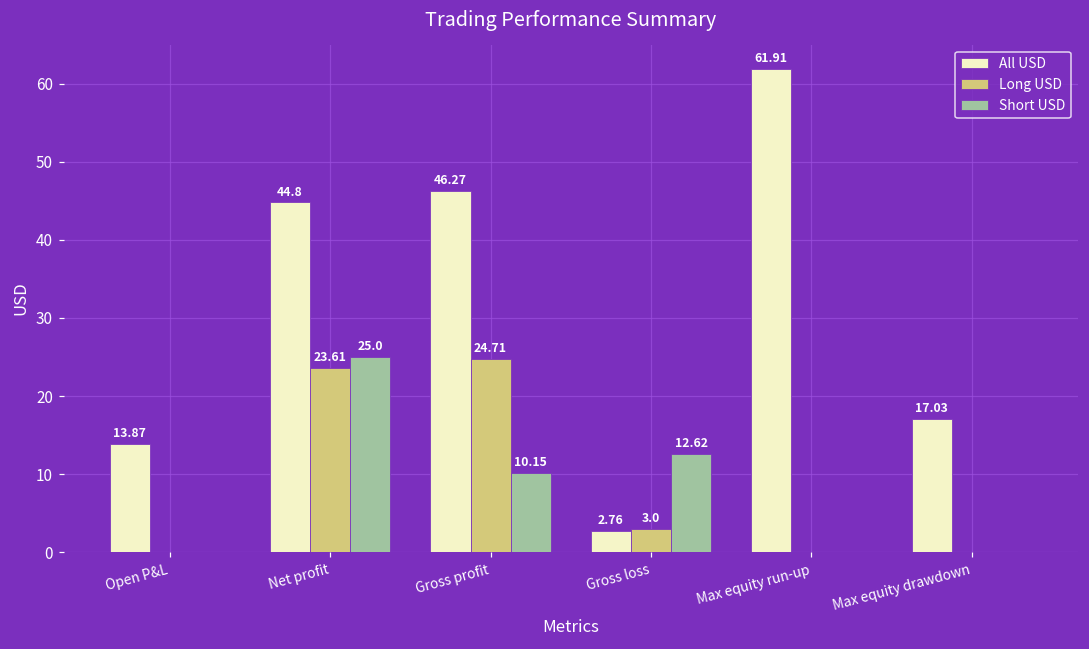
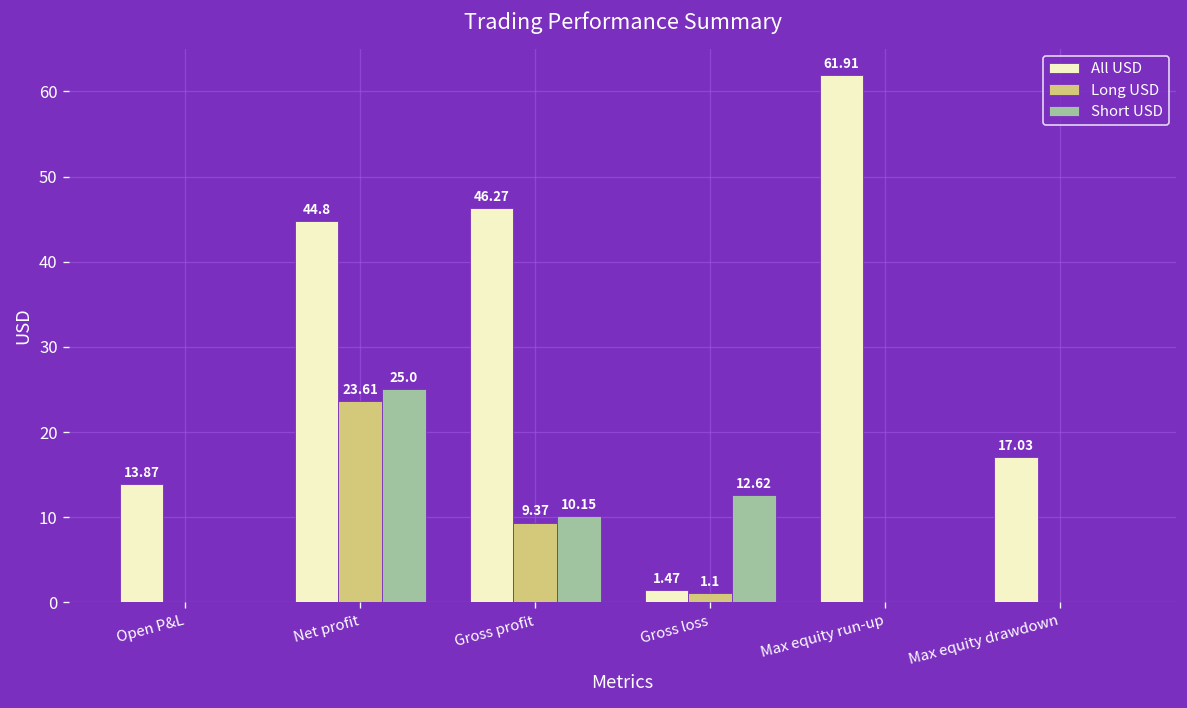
  {
    "All USD": {
      "Open P&L": 13.87,
      "Net profit": 44.8,
      "Gross profit": 46.27,
-     "Gross loss": 2.76,
+     "Gross loss": 1.47,
      "Max equity run-up": 61.91,
      "Max equity drawdown": 17.03
    },
    "Long USD": {
      "Net profit": 23.61,
-     "Gross profit": 24.71,
-     "Gross loss": 3.0
+     "Gross profit": 9.37,
+     "Gross loss": 1.1
    },
    "Short USD": {
      "Net profit": 25.0,
      "Gross profit": 10.15,
      "Gross loss": 12.62
    }
  }
